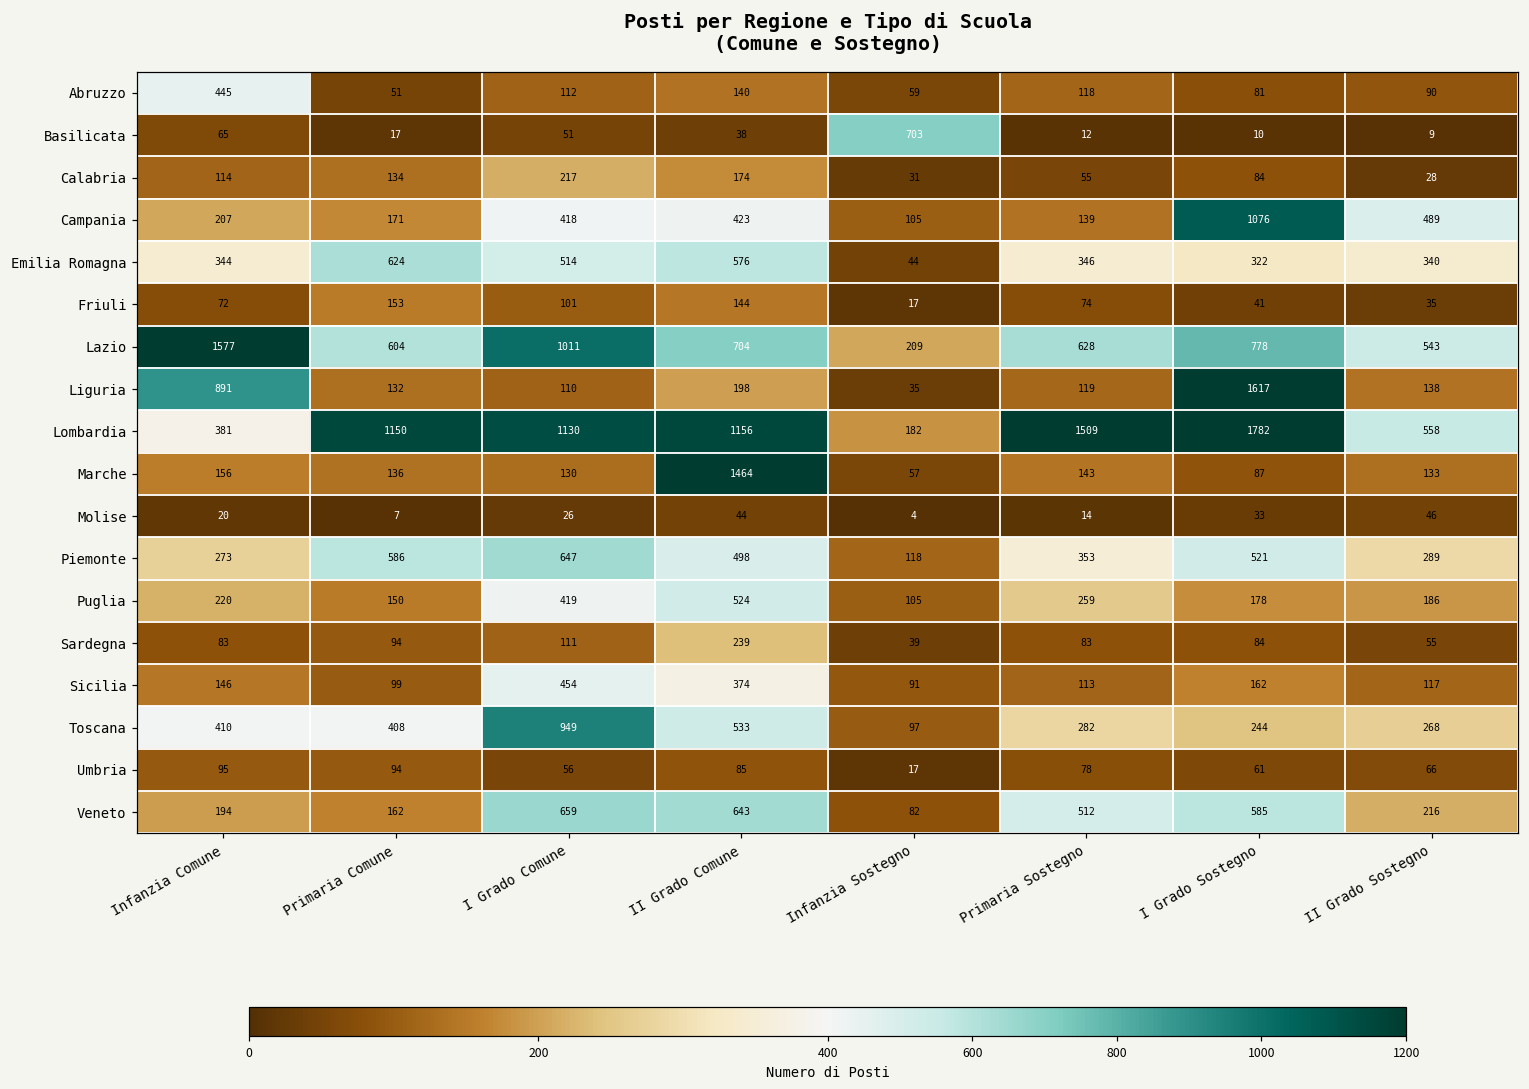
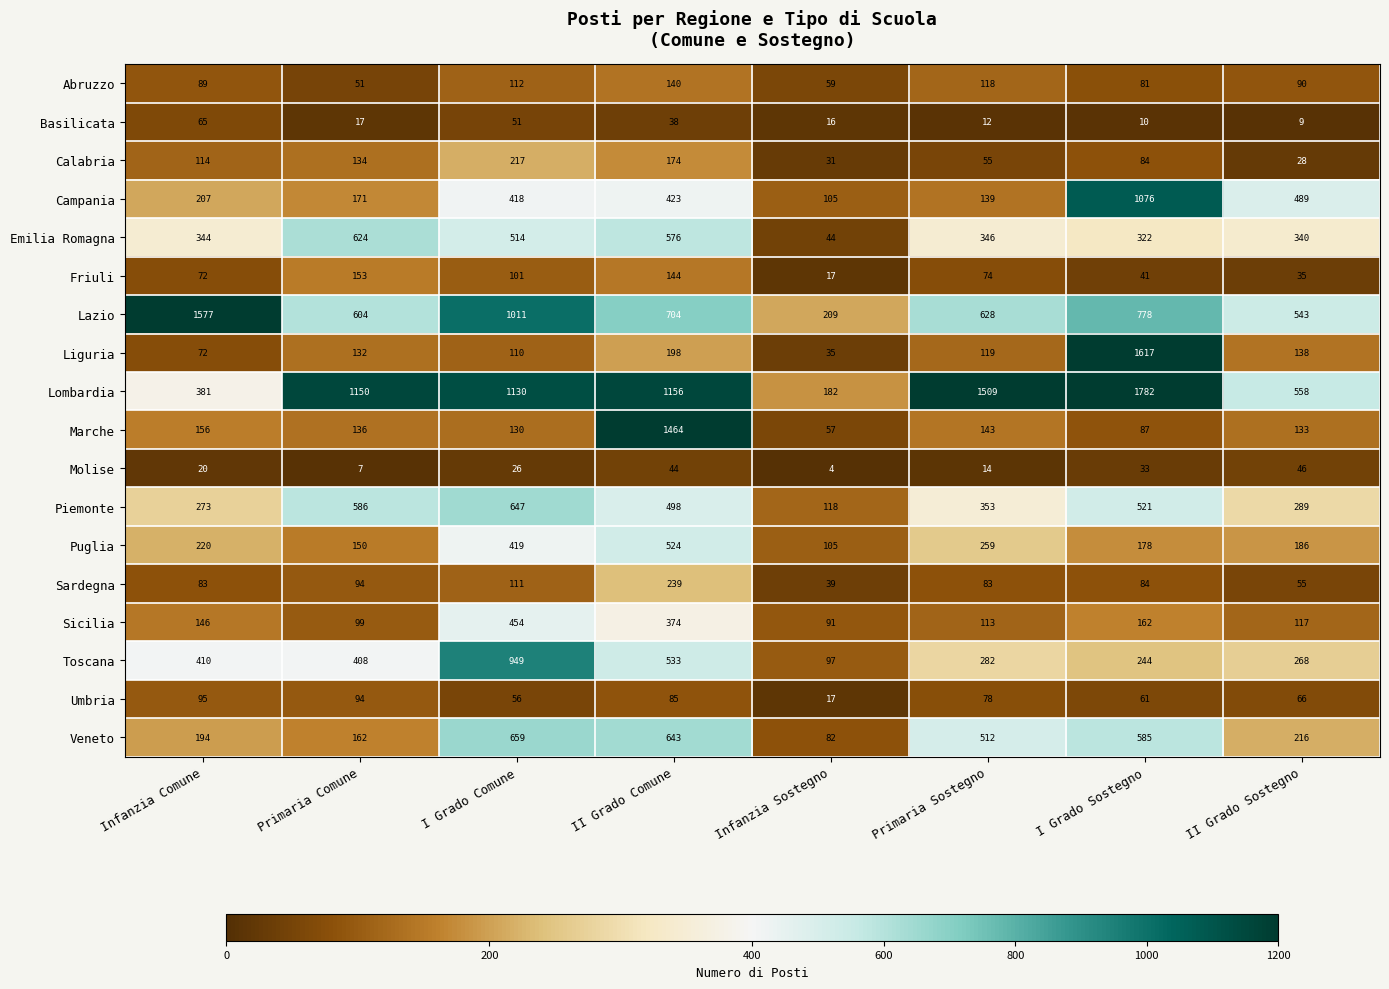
  {
    "Abruzzo": {
-     "Infanzia Comune": 445,
+     "Infanzia Comune": 89,
      "Primaria Comune": 51,
      "I Grado Comune": 112,
      "II Grado Comune": 140,
      "Infanzia Sostegno": 59,
      "Primaria Sostegno": 118,
      "I Grado Sostegno": 81,
      "II Grado Sostegno": 90
    },
    "Basilicata": {
      "Infanzia Comune": 65,
      "Primaria Comune": 17,
      "I Grado Comune": 51,
      "II Grado Comune": 38,
-     "Infanzia Sostegno": 703,
+     "Infanzia Sostegno": 16,
      "Primaria Sostegno": 12,
      "I Grado Sostegno": 10,
      "II Grado Sostegno": 9
    },
    "Calabria": {
      "Infanzia Comune": 114,
      "Primaria Comune": 134,
      "I Grado Comune": 217,
      "II Grado Comune": 174,
      "Infanzia Sostegno": 31,
      "Primaria Sostegno": 55,
      "I Grado Sostegno": 84,
      "II Grado Sostegno": 28
    },
    "Campania": {
      "Infanzia Comune": 207,
      "Primaria Comune": 171,
      "I Grado Comune": 418,
      "II Grado Comune": 423,
      "Infanzia Sostegno": 105,
      "Primaria Sostegno": 139,
      "I Grado Sostegno": 1076,
      "II Grado Sostegno": 489
    },
    "Emilia Romagna": {
      "Infanzia Comune": 344,
      "Primaria Comune": 624,
      "I Grado Comune": 514,
      "II Grado Comune": 576,
      "Infanzia Sostegno": 44,
      "Primaria Sostegno": 346,
      "I Grado Sostegno": 322,
      "II Grado Sostegno": 340
    },
    "Friuli": {
      "Infanzia Comune": 72,
      "Primaria Comune": 153,
      "I Grado Comune": 101,
      "II Grado Comune": 144,
      "Infanzia Sostegno": 17,
      "Primaria Sostegno": 74,
      "I Grado Sostegno": 41,
      "II Grado Sostegno": 35
    },
    "Lazio": {
      "Infanzia Comune": 1577,
      "Primaria Comune": 604,
      "I Grado Comune": 1011,
      "II Grado Comune": 704,
      "Infanzia Sostegno": 209,
      "Primaria Sostegno": 628,
      "I Grado Sostegno": 778,
      "II Grado Sostegno": 543
    },
    "Liguria": {
-     "Infanzia Comune": 891,
+     "Infanzia Comune": 72,
      "Primaria Comune": 132,
      "I Grado Comune": 110,
      "II Grado Comune": 198,
      "Infanzia Sostegno": 35,
      "Primaria Sostegno": 119,
      "I Grado Sostegno": 1617,
      "II Grado Sostegno": 138
    },
    "Lombardia": {
      "Infanzia Comune": 381,
      "Primaria Comune": 1150,
      "I Grado Comune": 1130,
      "II Grado Comune": 1156,
      "Infanzia Sostegno": 182,
      "Primaria Sostegno": 1509,
      "I Grado Sostegno": 1782,
      "II Grado Sostegno": 558
    },
    "Marche": {
      "Infanzia Comune": 156,
      "Primaria Comune": 136,
      "I Grado Comune": 130,
      "II Grado Comune": 1464,
      "Infanzia Sostegno": 57,
      "Primaria Sostegno": 143,
      "I Grado Sostegno": 87,
      "II Grado Sostegno": 133
    },
    "Molise": {
      "Infanzia Comune": 20,
      "Primaria Comune": 7,
      "I Grado Comune": 26,
      "II Grado Comune": 44,
      "Infanzia Sostegno": 4,
      "Primaria Sostegno": 14,
      "I Grado Sostegno": 33,
      "II Grado Sostegno": 46
    },
    "Piemonte": {
      "Infanzia Comune": 273,
      "Primaria Comune": 586,
      "I Grado Comune": 647,
      "II Grado Comune": 498,
      "Infanzia Sostegno": 118,
      "Primaria Sostegno": 353,
      "I Grado Sostegno": 521,
      "II Grado Sostegno": 289
    },
    "Puglia": {
      "Infanzia Comune": 220,
      "Primaria Comune": 150,
      "I Grado Comune": 419,
      "II Grado Comune": 524,
      "Infanzia Sostegno": 105,
      "Primaria Sostegno": 259,
      "I Grado Sostegno": 178,
      "II Grado Sostegno": 186
    },
    "Sardegna": {
      "Infanzia Comune": 83,
      "Primaria Comune": 94,
      "I Grado Comune": 111,
      "II Grado Comune": 239,
      "Infanzia Sostegno": 39,
      "Primaria Sostegno": 83,
      "I Grado Sostegno": 84,
      "II Grado Sostegno": 55
    },
    "Sicilia": {
      "Infanzia Comune": 146,
      "Primaria Comune": 99,
      "I Grado Comune": 454,
      "II Grado Comune": 374,
      "Infanzia Sostegno": 91,
      "Primaria Sostegno": 113,
      "I Grado Sostegno": 162,
      "II Grado Sostegno": 117
    },
    "Toscana": {
      "Infanzia Comune": 410,
      "Primaria Comune": 408,
      "I Grado Comune": 949,
      "II Grado Comune": 533,
      "Infanzia Sostegno": 97,
      "Primaria Sostegno": 282,
      "I Grado Sostegno": 244,
      "II Grado Sostegno": 268
    },
    "Umbria": {
      "Infanzia Comune": 95,
      "Primaria Comune": 94,
      "I Grado Comune": 56,
      "II Grado Comune": 85,
      "Infanzia Sostegno": 17,
      "Primaria Sostegno": 78,
      "I Grado Sostegno": 61,
      "II Grado Sostegno": 66
    },
    "Veneto": {
      "Infanzia Comune": 194,
      "Primaria Comune": 162,
      "I Grado Comune": 659,
      "II Grado Comune": 643,
      "Infanzia Sostegno": 82,
      "Primaria Sostegno": 512,
      "I Grado Sostegno": 585,
      "II Grado Sostegno": 216
    }
  }
